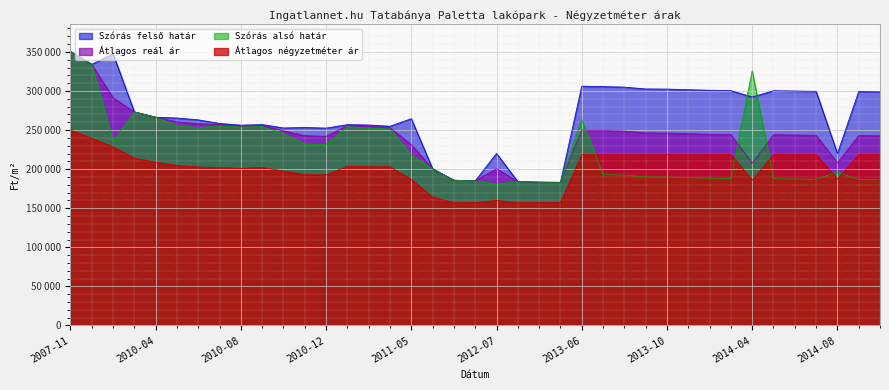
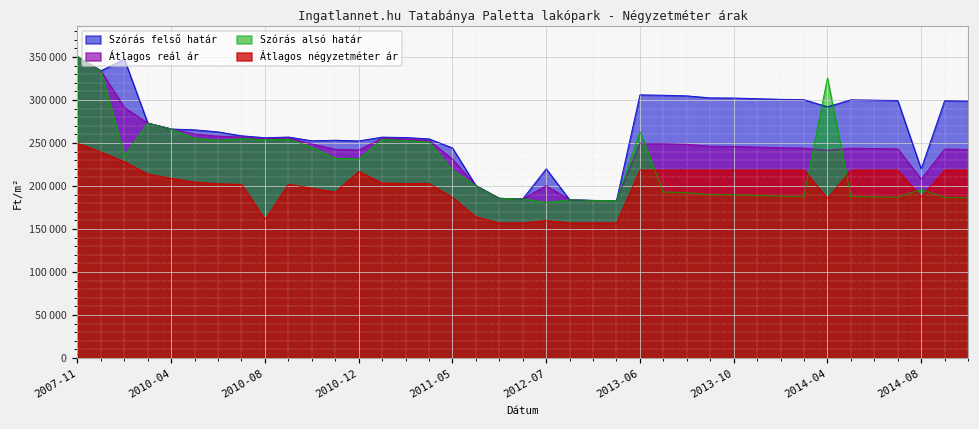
  {
    "Szórás felső határ": {
      "2010-12": 250000,
-     "2011-05": 260000,
+     "2011-05": 240000,
      "2012-07": 220000,
      "2013-06": 310000,
      "2013-10": 300000,
      "2014-04": 290000,
      "2014-08": 220000
    },
    "Átlagos reál ár": {
      "2010-12": 240000,
      "2011-05": 230000,
      "2012-07": 200000,
      "2013-06": 250000,
      "2013-10": 250000,
-     "2014-04": 210000,
+     "2014-04": 240000,
      "2014-08": 210000
    },
    "Szórás alsó határ": {
      "2010-12": 230000,
      "2011-05": 220000,
      "2012-07": 180000,
      "2013-06": 260000,
      "2013-10": 190000,
      "2014-04": 330000,
      "2014-08": 200000
    },
    "Átlagos négyzetméter ár": {
      "2007-11": 250000,
      "2010-04": 210000,
-     "2010-08": 200000,
-     "2010-12": 190000,
+     "2010-08": 160000,
+     "2010-12": 220000,
      "2011-05": 190000,
      "2012-07": 160000,
      "2013-06": 220000,
      "2013-10": 220000,
      "2014-04": 190000,
      "2014-08": 190000
    }
  }
